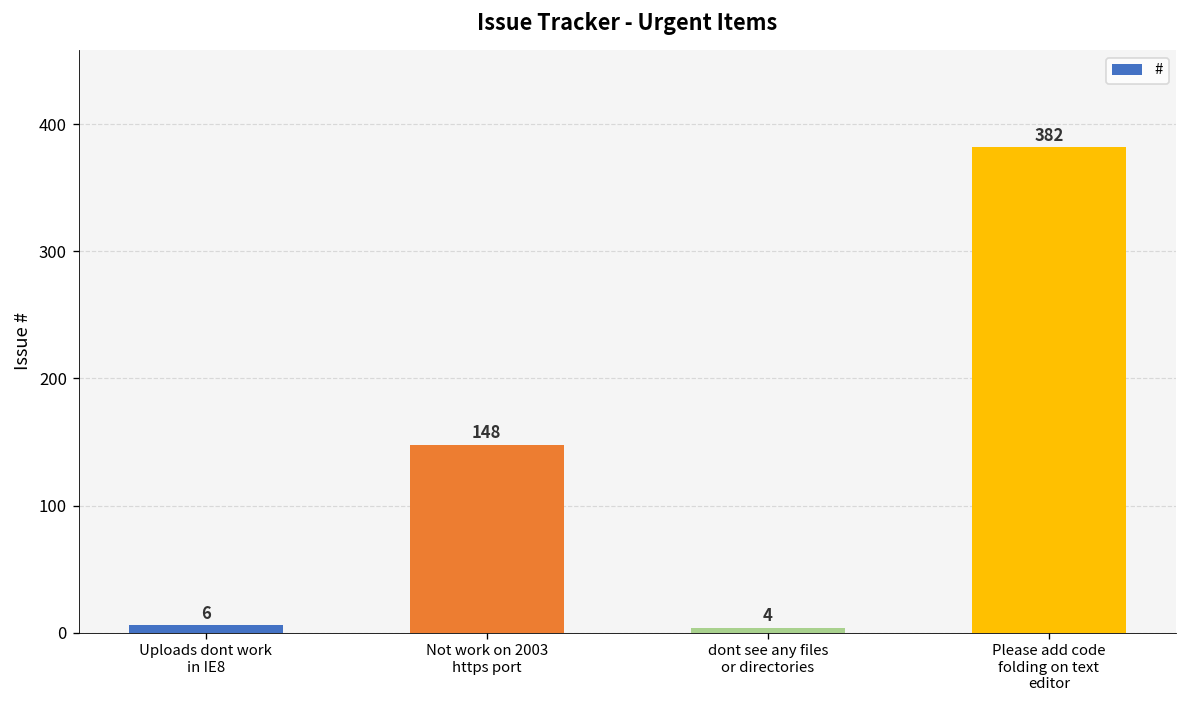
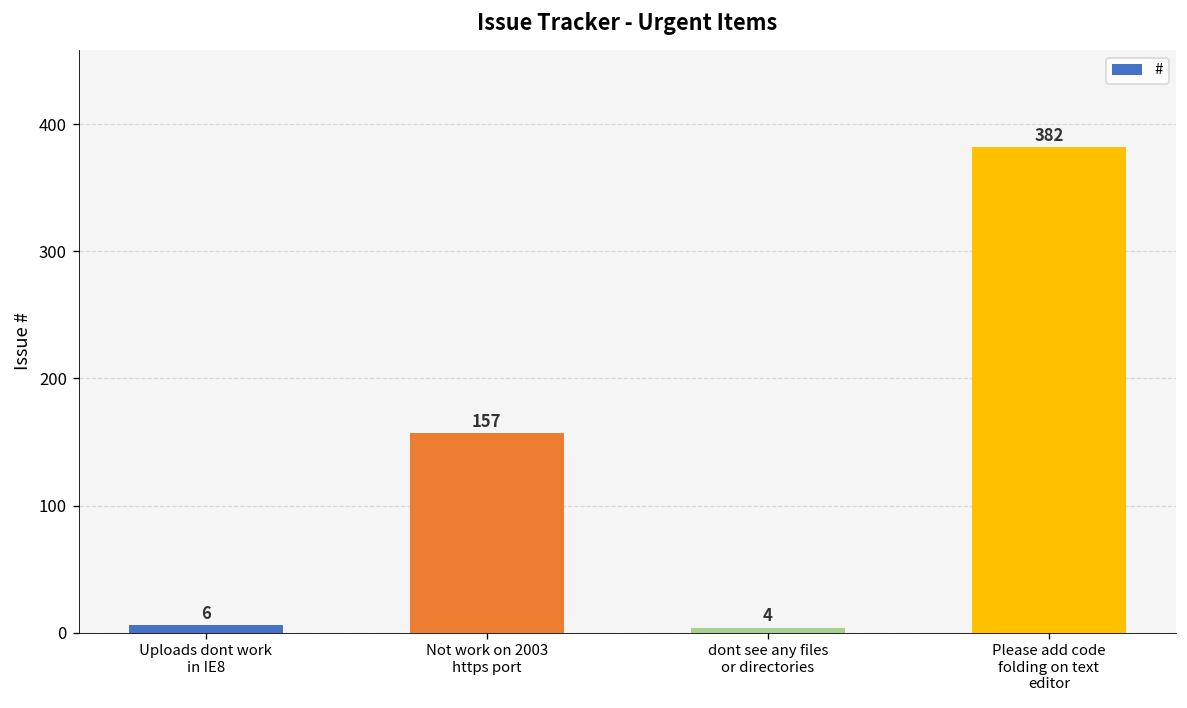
  {
    "Uploads dont work in IE8": 6,
-   "Not work on 2003 https port": 148,
+   "Not work on 2003 https port": 157,
    "dont see any files or directories": 4,
    "Please add code folding on text editor": 382
  }
